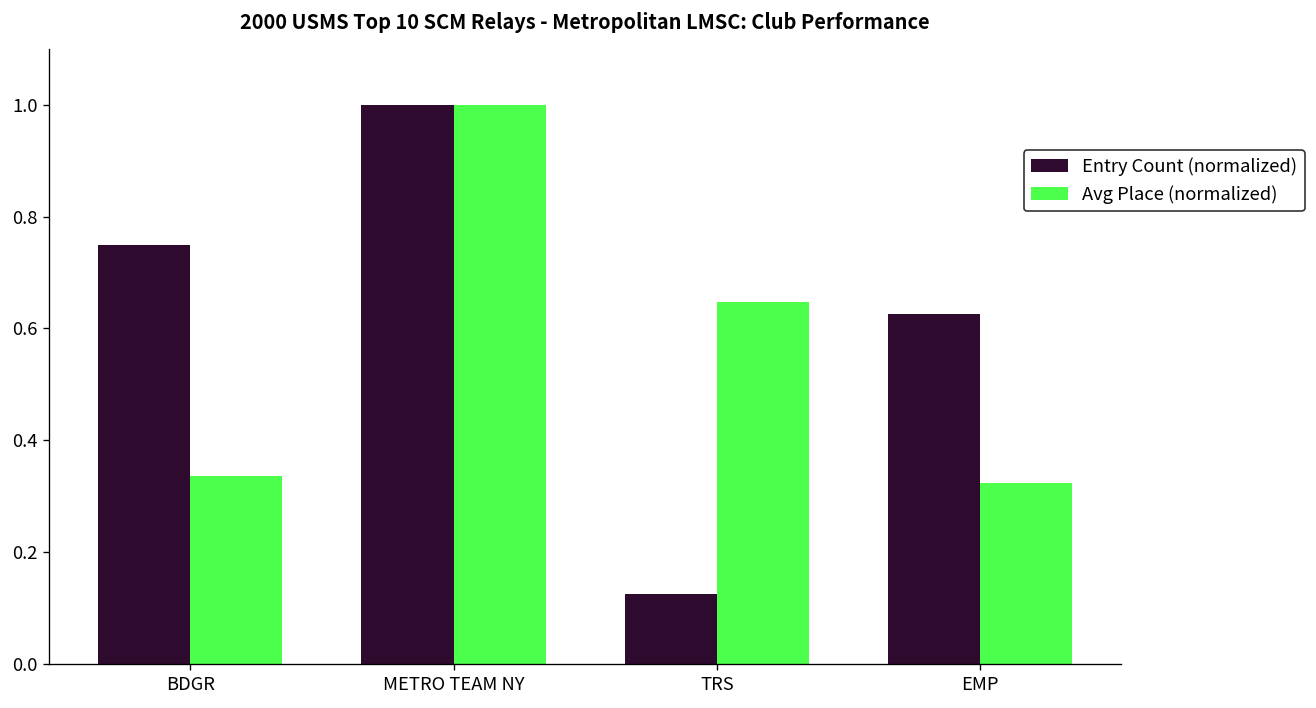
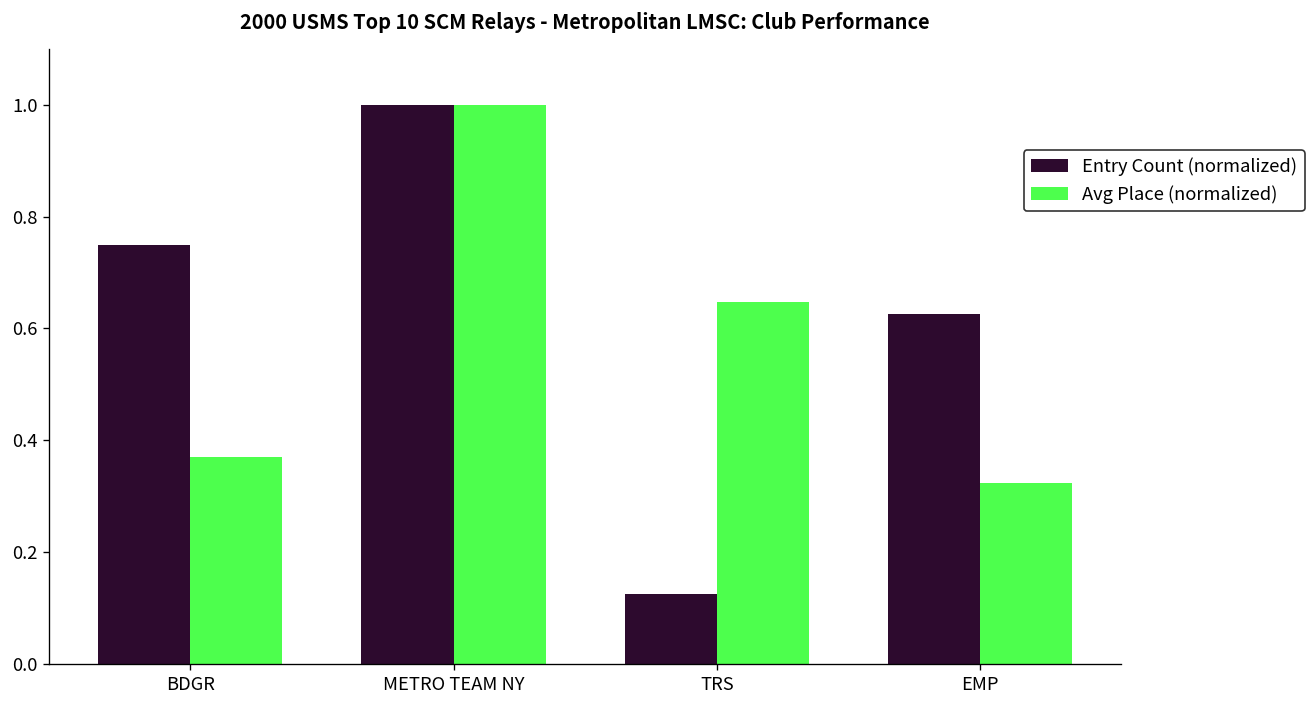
  {
    "Entry Count (normalized)": {
      "BDGR": 0.75,
      "METRO TEAM NY": 1.00,
      "TRS": 0.13,
      "EMP": 0.63
    },
    "Avg Place (normalized)": {
-     "BDGR": 0.34,
+     "BDGR": 0.37,
      "METRO TEAM NY": 1.00,
      "TRS": 0.65,
      "EMP": 0.32
    }
  }
